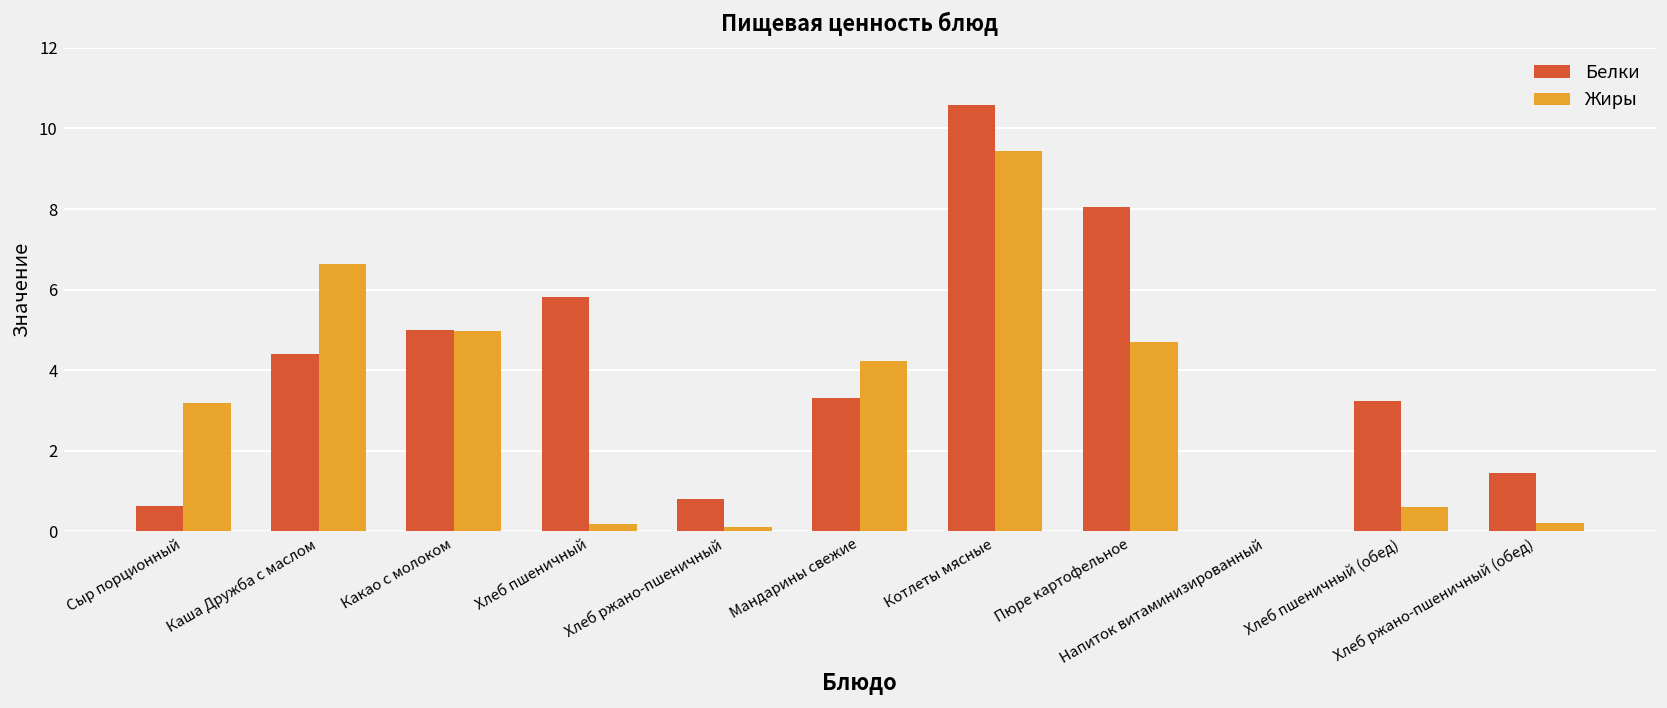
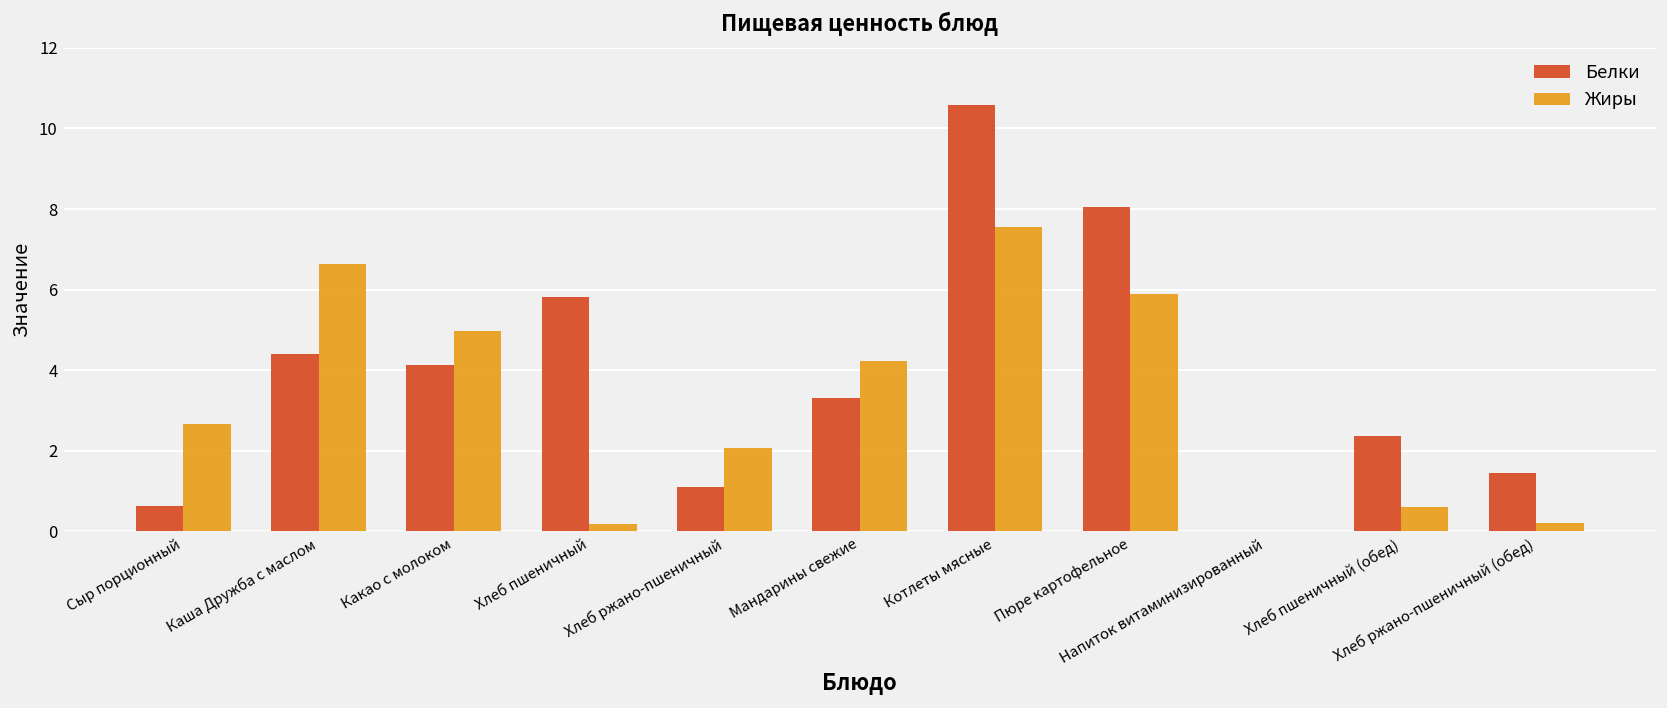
  {
    "Белки": {
      "Сыр порционный": 0.6,
      "Каша Дружба с маслом": 4.4,
-     "Какао с молоком": 5.0,
+     "Какао с молоком": 4.1,
      "Хлеб пшеничный": 5.8,
-     "Хлеб ржано-пшеничный": 0.8,
+     "Хлеб ржано-пшеничный": 1.1,
      "Мандарины свежие": 3.3,
      "Котлеты мясные": 10.6,
      "Пюре картофельное": 8.1,
      "Напиток витаминизированный": 0.0,
-     "Хлеб пшеничный (обед)": 3.2,
+     "Хлеб пшеничный (обед)": 2.4,
      "Хлеб ржано-пшеничный (обед)": 1.5
    },
    "Жиры": {
-     "Сыр порционный": 3.2,
+     "Сыр порционный": 2.7,
      "Каша Дружба с маслом": 6.6,
      "Какао с молоком": 5.0,
      "Хлеб пшеничный": 0.2,
-     "Хлеб ржано-пшеничный": 0.1,
+     "Хлеб ржано-пшеничный": 2.1,
      "Мандарины свежие": 4.2,
-     "Котлеты мясные": 9.4,
-     "Пюре картофельное": 4.7,
+     "Котлеты мясные": 7.6,
+     "Пюре картофельное": 5.9,
      "Напиток витаминизированный": 0.0,
      "Хлеб пшеничный (обед)": 0.6,
      "Хлеб ржано-пшеничный (обед)": 0.2
    }
  }
